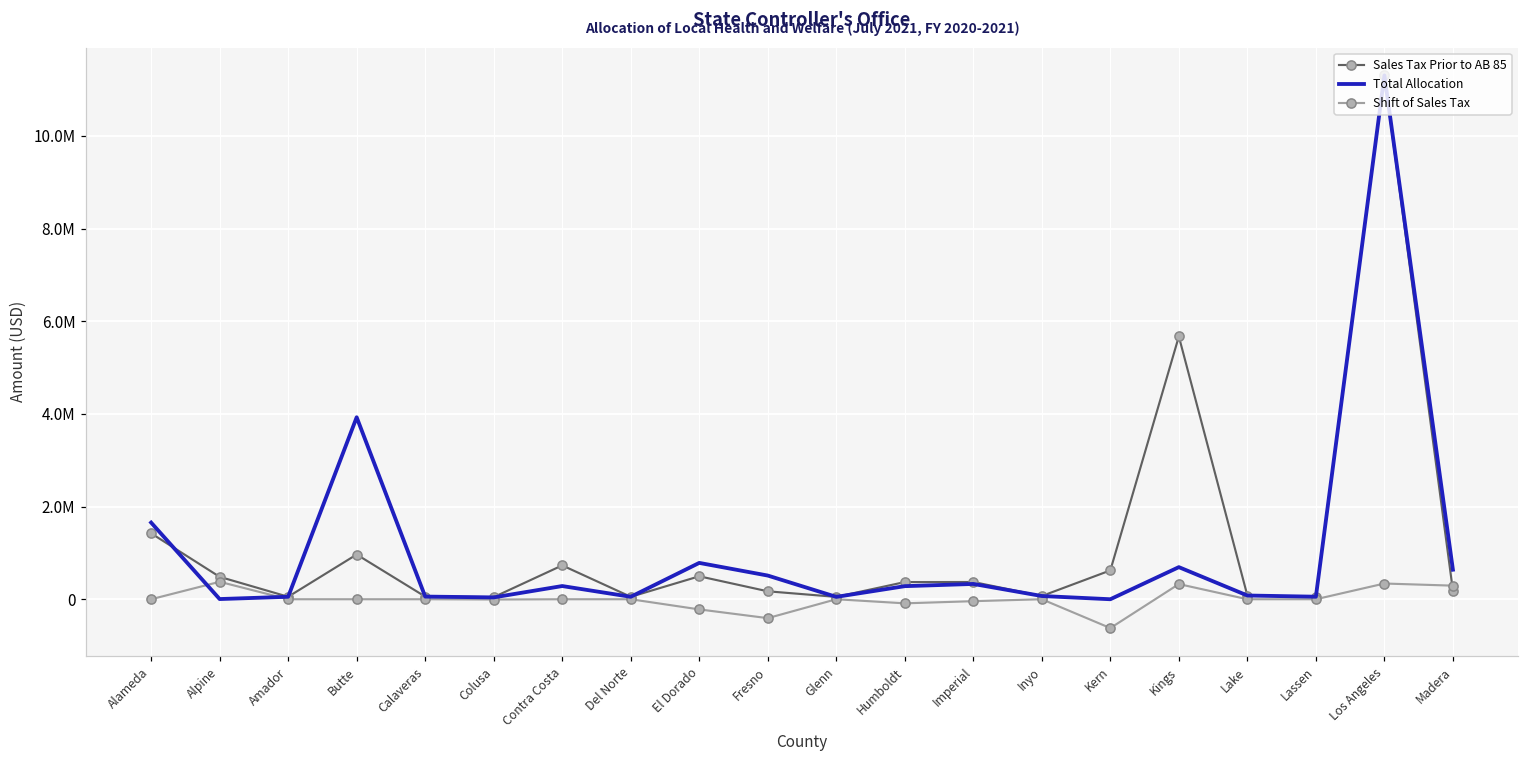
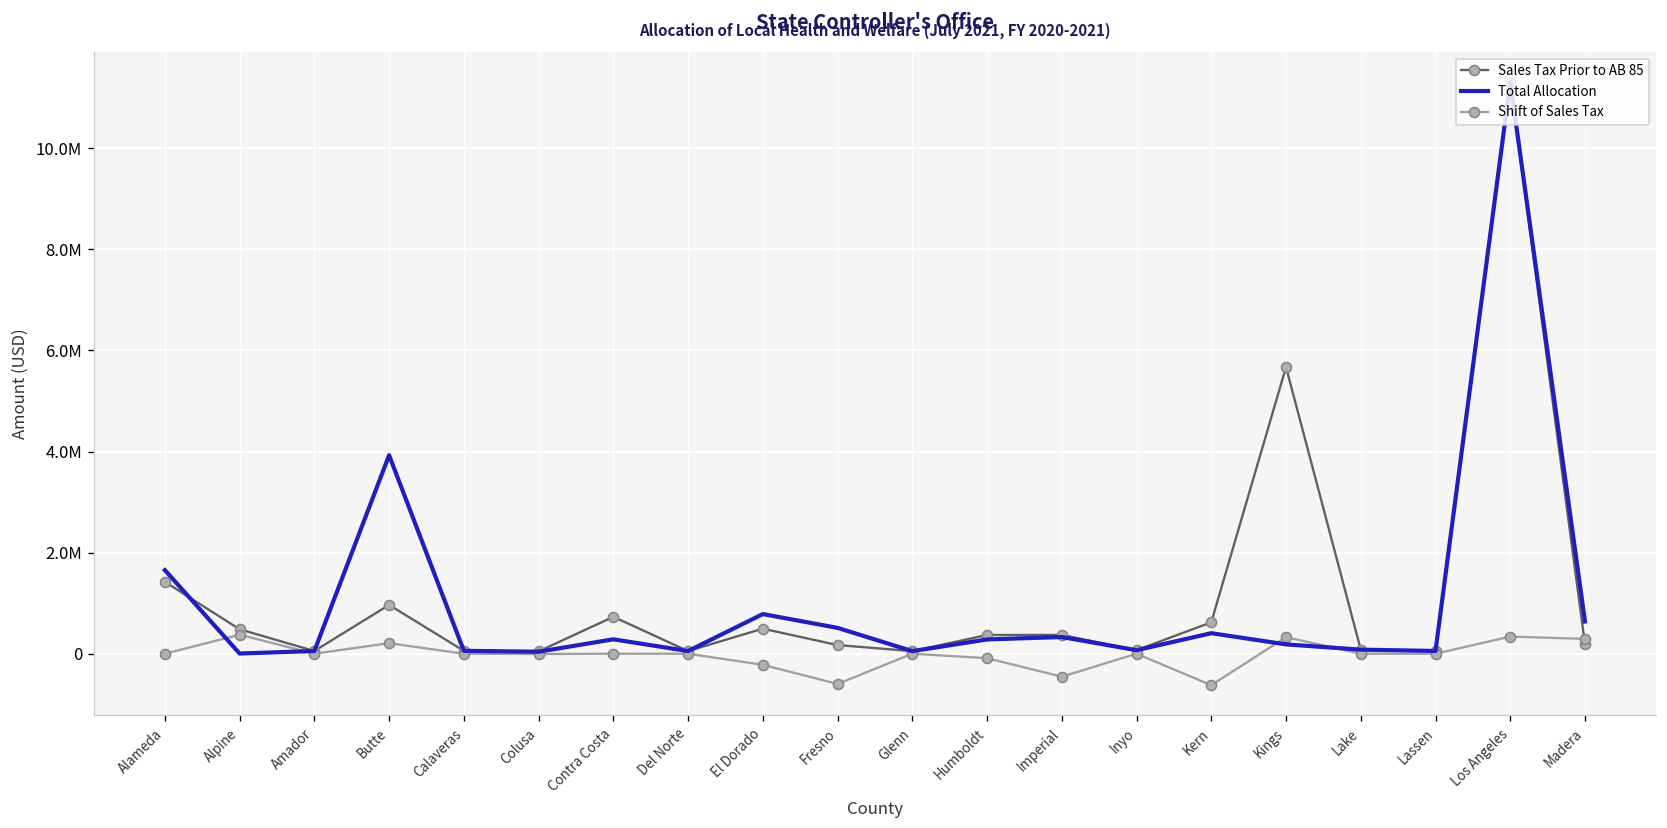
  {
    "Sales Tax Prior to AB 85": {
      "Alameda": 1400000,
      "Alpine": 500000,
      "Butte": 1000000,
      "Contra Costa": 700000,
      "El Dorado": 500000,
      "Fresno": 200000,
      "Humboldt": 400000,
      "Kern": 600000,
      "Kings": 5700000,
      "Madera": 200000
    },
    "Total Allocation": {
      "Alameda": 1700000,
      "Alpine": 0,
      "Butte": 3900000,
      "Contra Costa": 300000,
      "El Dorado": 800000,
      "Fresno": 500000,
      "Humboldt": 300000,
-     "Kern": 0,
-     "Kings": 700000,
+     "Kern": 400000,
+     "Kings": 200000,
      "Madera": 600000
    },
    "Shift of Sales Tax": {
      "Alameda": 0,
      "Alpine": 400000,
-     "Butte": 0,
+     "Butte": 200000,
      "Contra Costa": 0,
      "El Dorado": -200000,
-     "Fresno": -400000,
+     "Fresno": -600000,
      "Humboldt": -100000,
-     "Imperial": 0,
+     "Imperial": -500000,
      "Inyo": 0,
      "Kern": -600000,
      "Kings": 300000,
      "Lake": 0,
      "Los Angeles": 300000,
      "Madera": 300000
    }
  }
